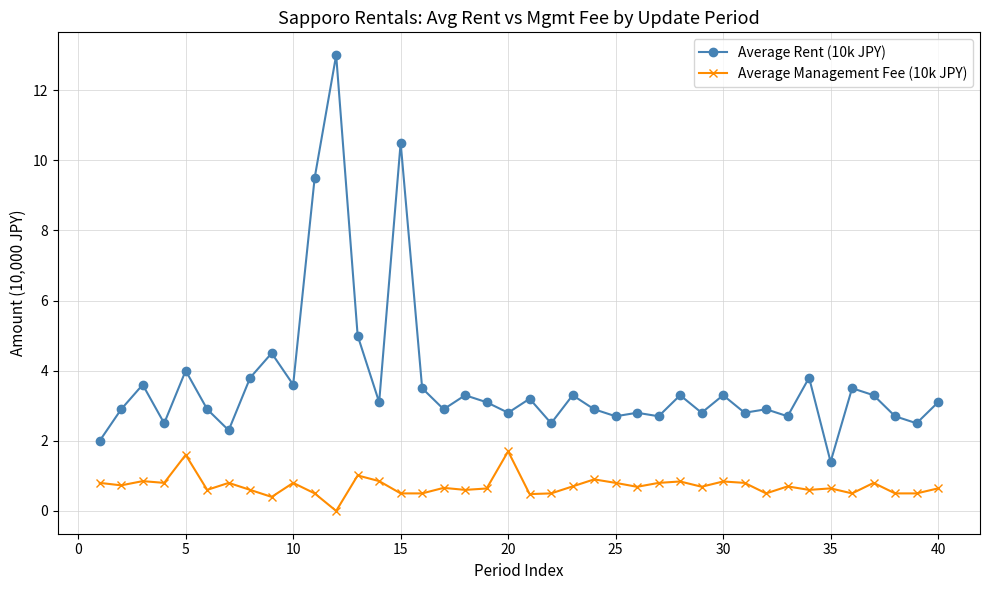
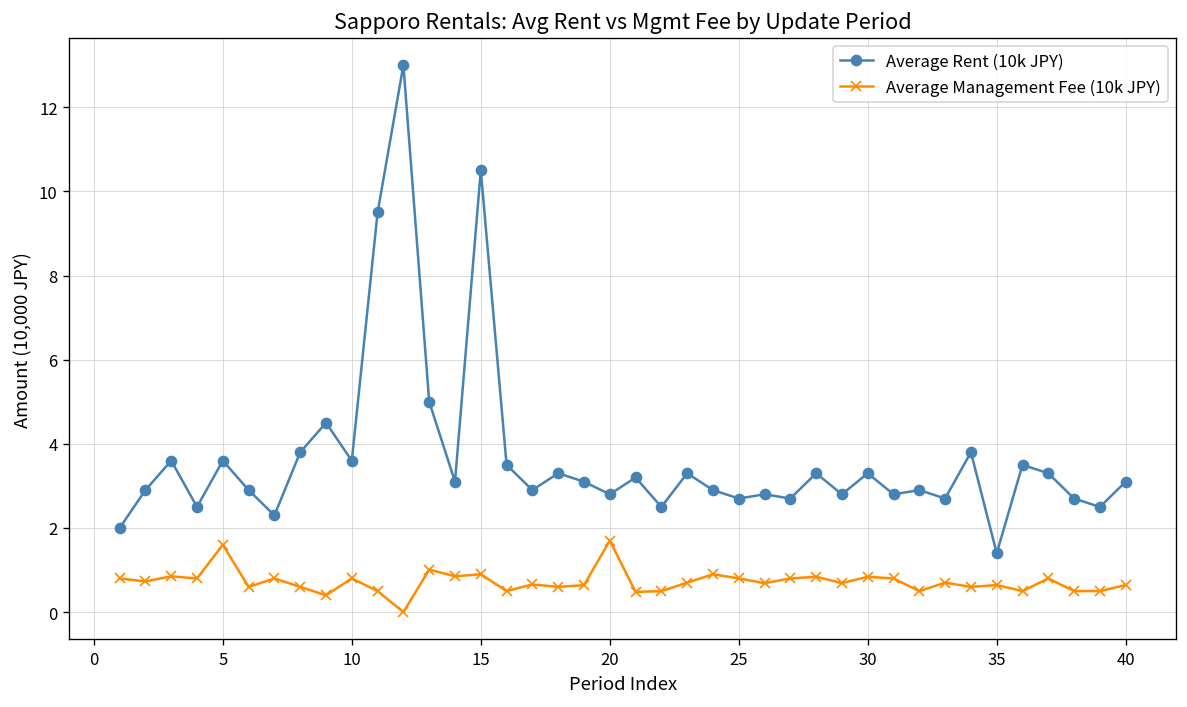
  {
    "Average Rent (10k JPY)": {
-     "5": 4.0,
+     "5": 3.6,
      "10": 3.6,
      "15": 10.5,
      "20": 2.8,
      "25": 2.7,
      "30": 3.3,
      "35": 1.4,
      "40": 3.1
    },
    "Average Management Fee (10k JPY)": {
      "5": 1.6,
      "10": 0.8,
-     "15": 0.5,
+     "15": 0.9,
      "20": 1.7,
      "25": 0.8,
      "30": 0.8,
      "35": 0.6,
      "40": 0.6
    }
  }
